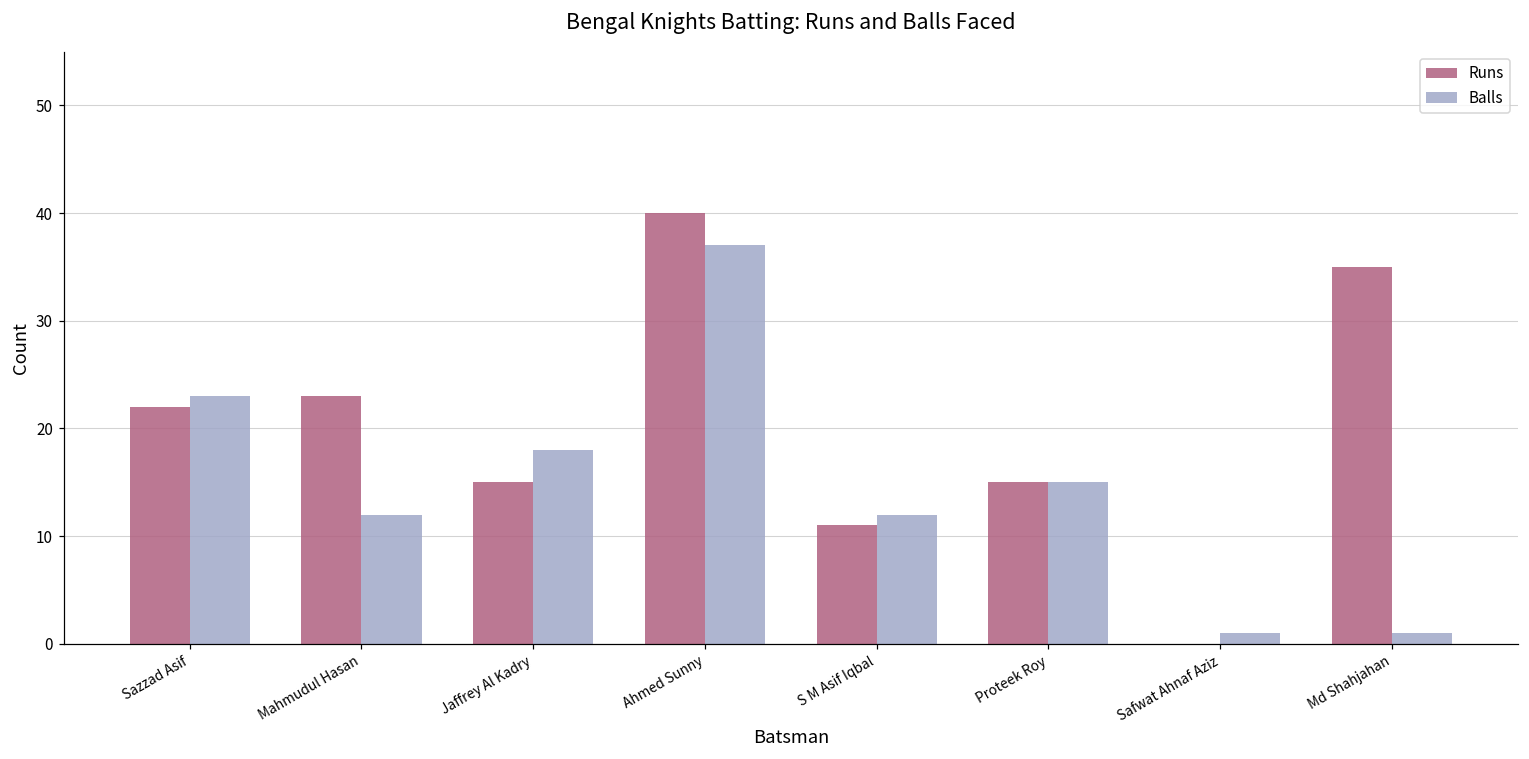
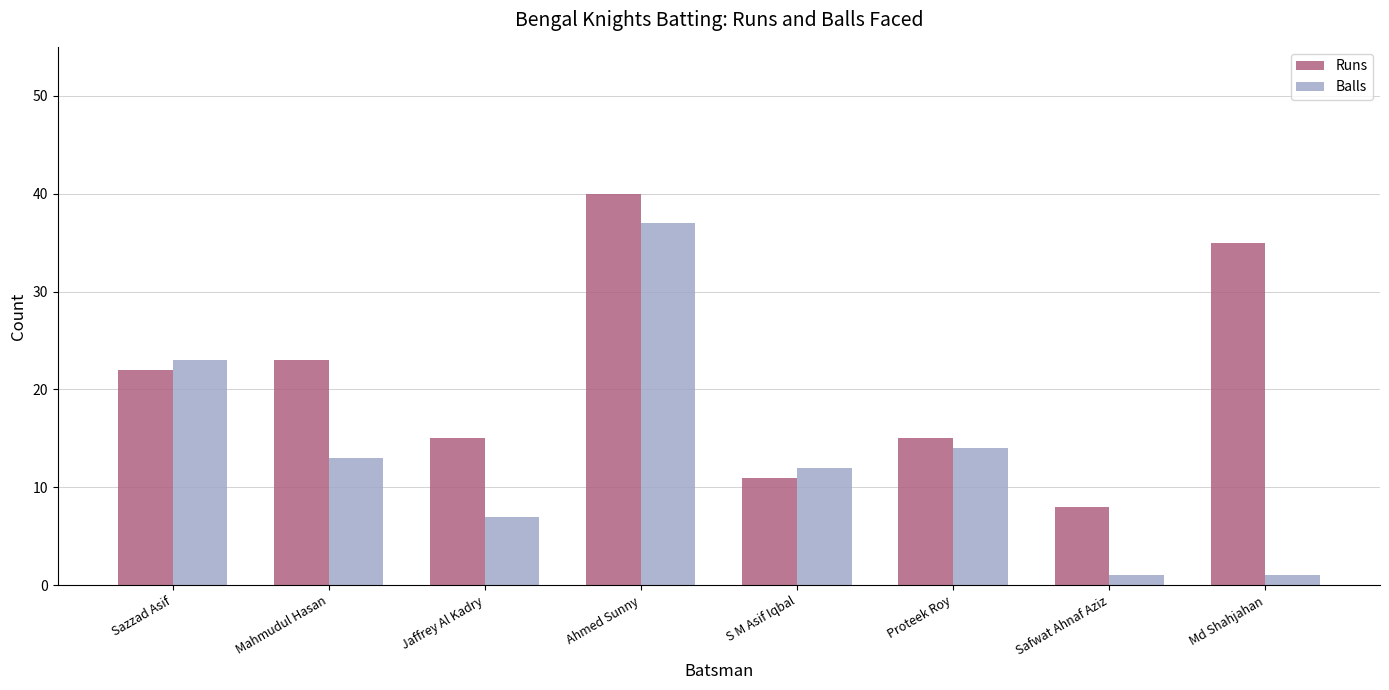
  {
    "Runs": {
      "Sazzad Asif": 22,
      "Mahmudul Hasan": 23,
      "Jaffrey Al Kadry": 15,
      "Ahmed Sunny": 40,
      "S M Asif Iqbal": 11,
      "Proteek Roy": 15,
-     "Safwat Ahnaf Aziz": 0,
+     "Safwat Ahnaf Aziz": 8,
      "Md Shahjahan": 35
    },
    "Balls": {
      "Sazzad Asif": 23,
-     "Mahmudul Hasan": 12,
-     "Jaffrey Al Kadry": 18,
+     "Mahmudul Hasan": 13,
+     "Jaffrey Al Kadry": 7,
      "Ahmed Sunny": 37,
      "S M Asif Iqbal": 12,
-     "Proteek Roy": 15,
+     "Proteek Roy": 14,
      "Safwat Ahnaf Aziz": 1,
      "Md Shahjahan": 1
    }
  }
